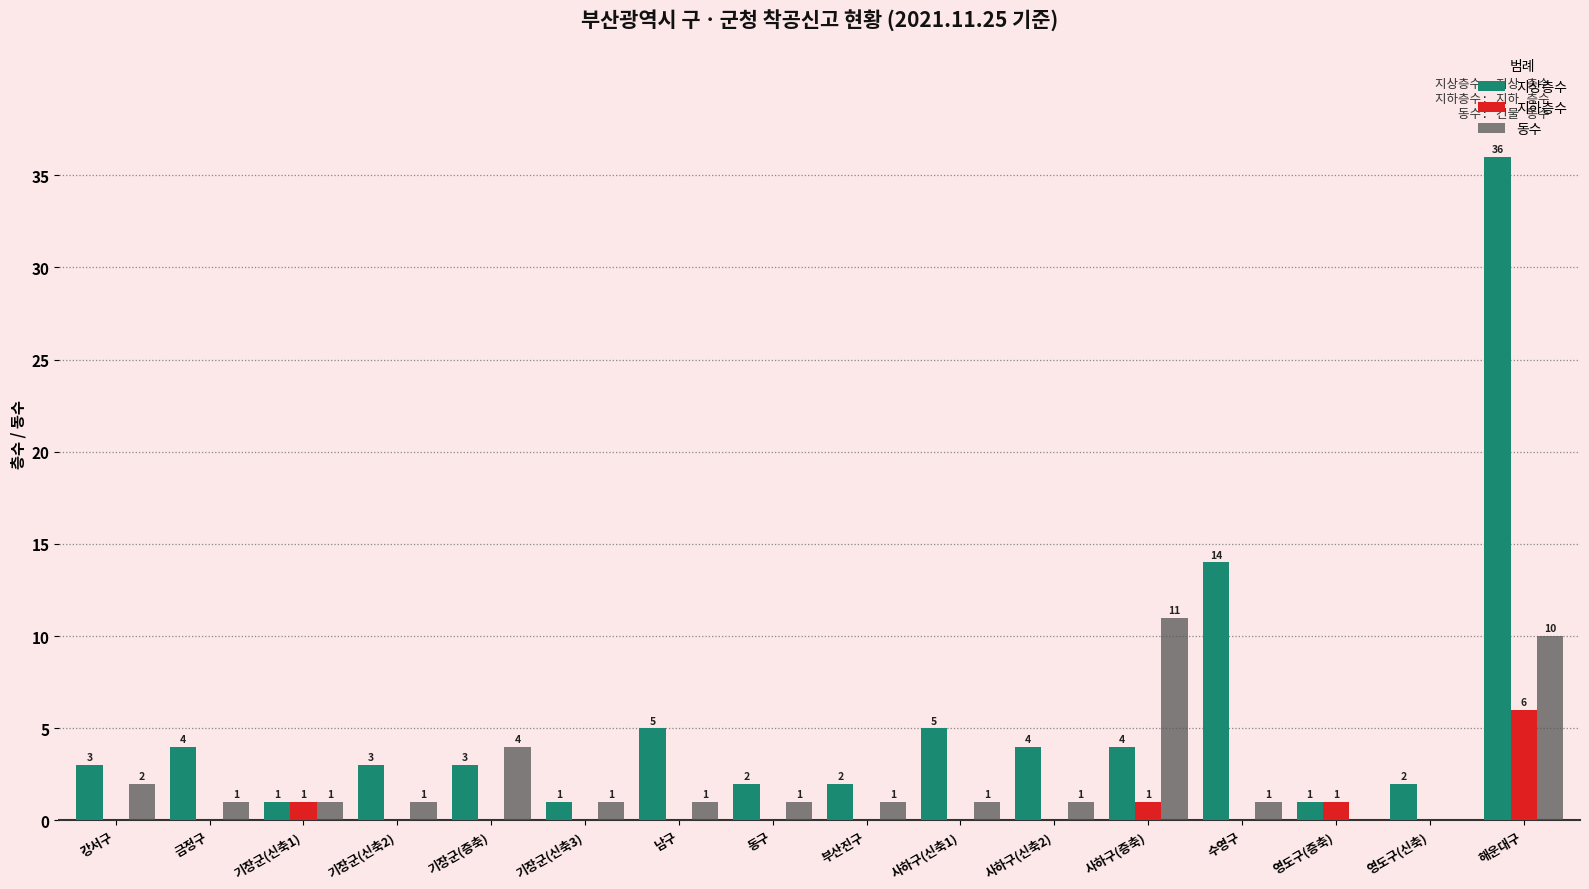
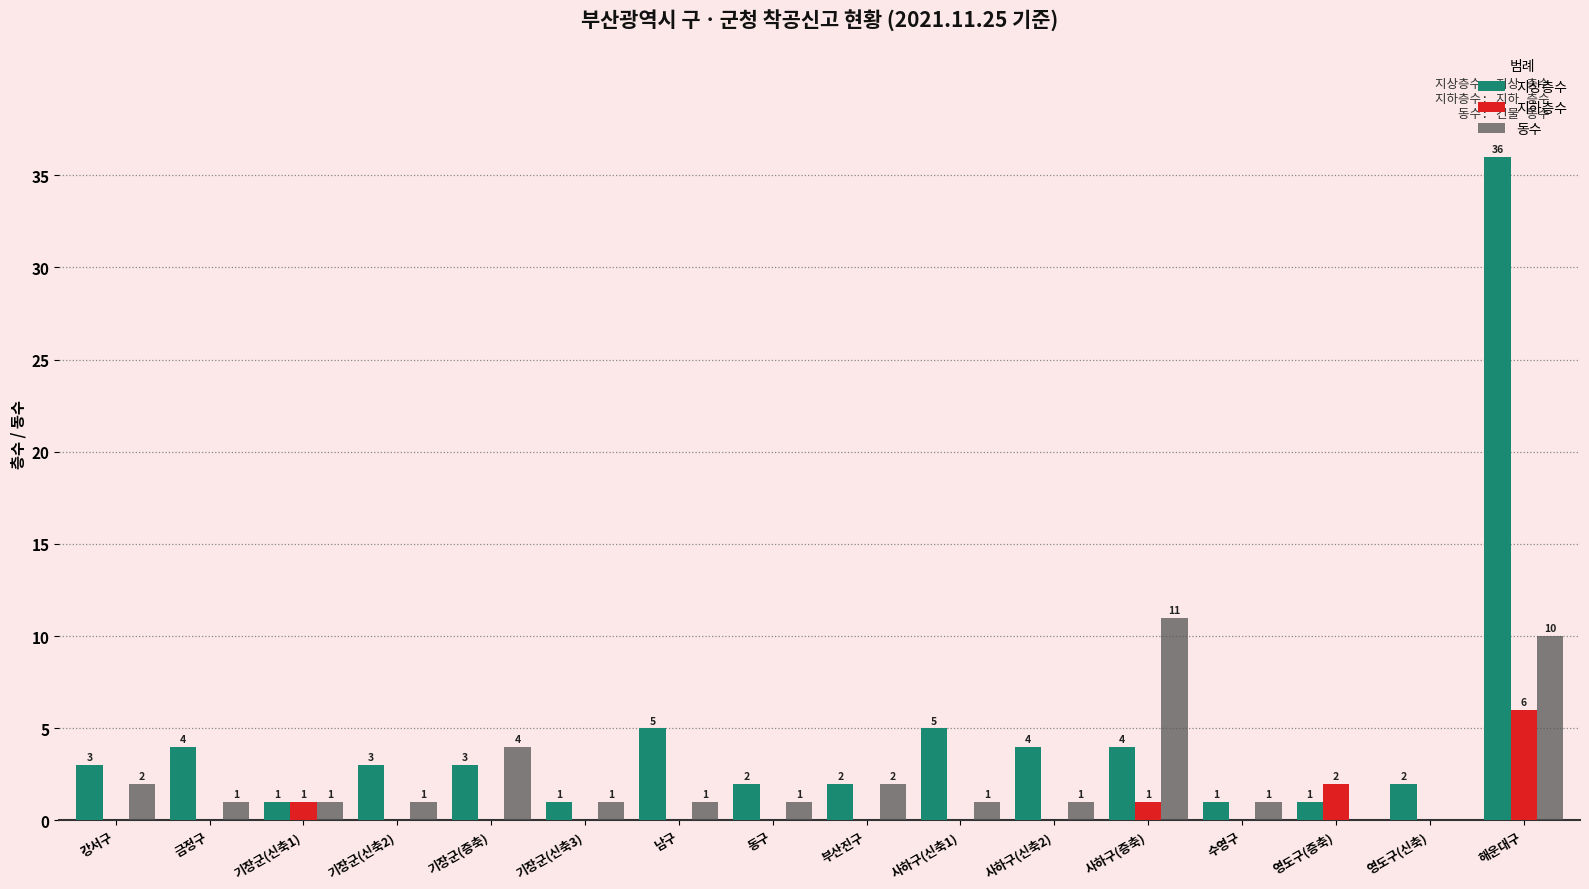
  {
    "지상층수": {
      "강서구": 3,
      "금정구": 4,
      "기장군(신축1)": 1,
      "기장군(신축2)": 3,
      "기장군(증축)": 3,
      "기장군(신축3)": 1,
      "남구": 5,
      "동구": 2,
      "부산진구": 2,
      "사하구(신축1)": 5,
      "사하구(신축2)": 4,
      "사하구(증축)": 4,
-     "수영구": 14,
+     "수영구": 1,
      "영도구(증축)": 1,
      "영도구(신축)": 2,
      "해운대구": 36
    },
    "지하층수": {
      "기장군(신축1)": 1,
      "사하구(증축)": 1,
-     "영도구(증축)": 1,
+     "영도구(증축)": 2,
      "해운대구": 6
    },
    "동수": {
      "강서구": 2,
      "금정구": 1,
      "기장군(신축1)": 1,
      "기장군(신축2)": 1,
      "기장군(증축)": 4,
      "기장군(신축3)": 1,
      "남구": 1,
      "동구": 1,
-     "부산진구": 1,
+     "부산진구": 2,
      "사하구(신축1)": 1,
      "사하구(신축2)": 1,
      "사하구(증축)": 11,
      "수영구": 1,
      "해운대구": 10
    }
  }
